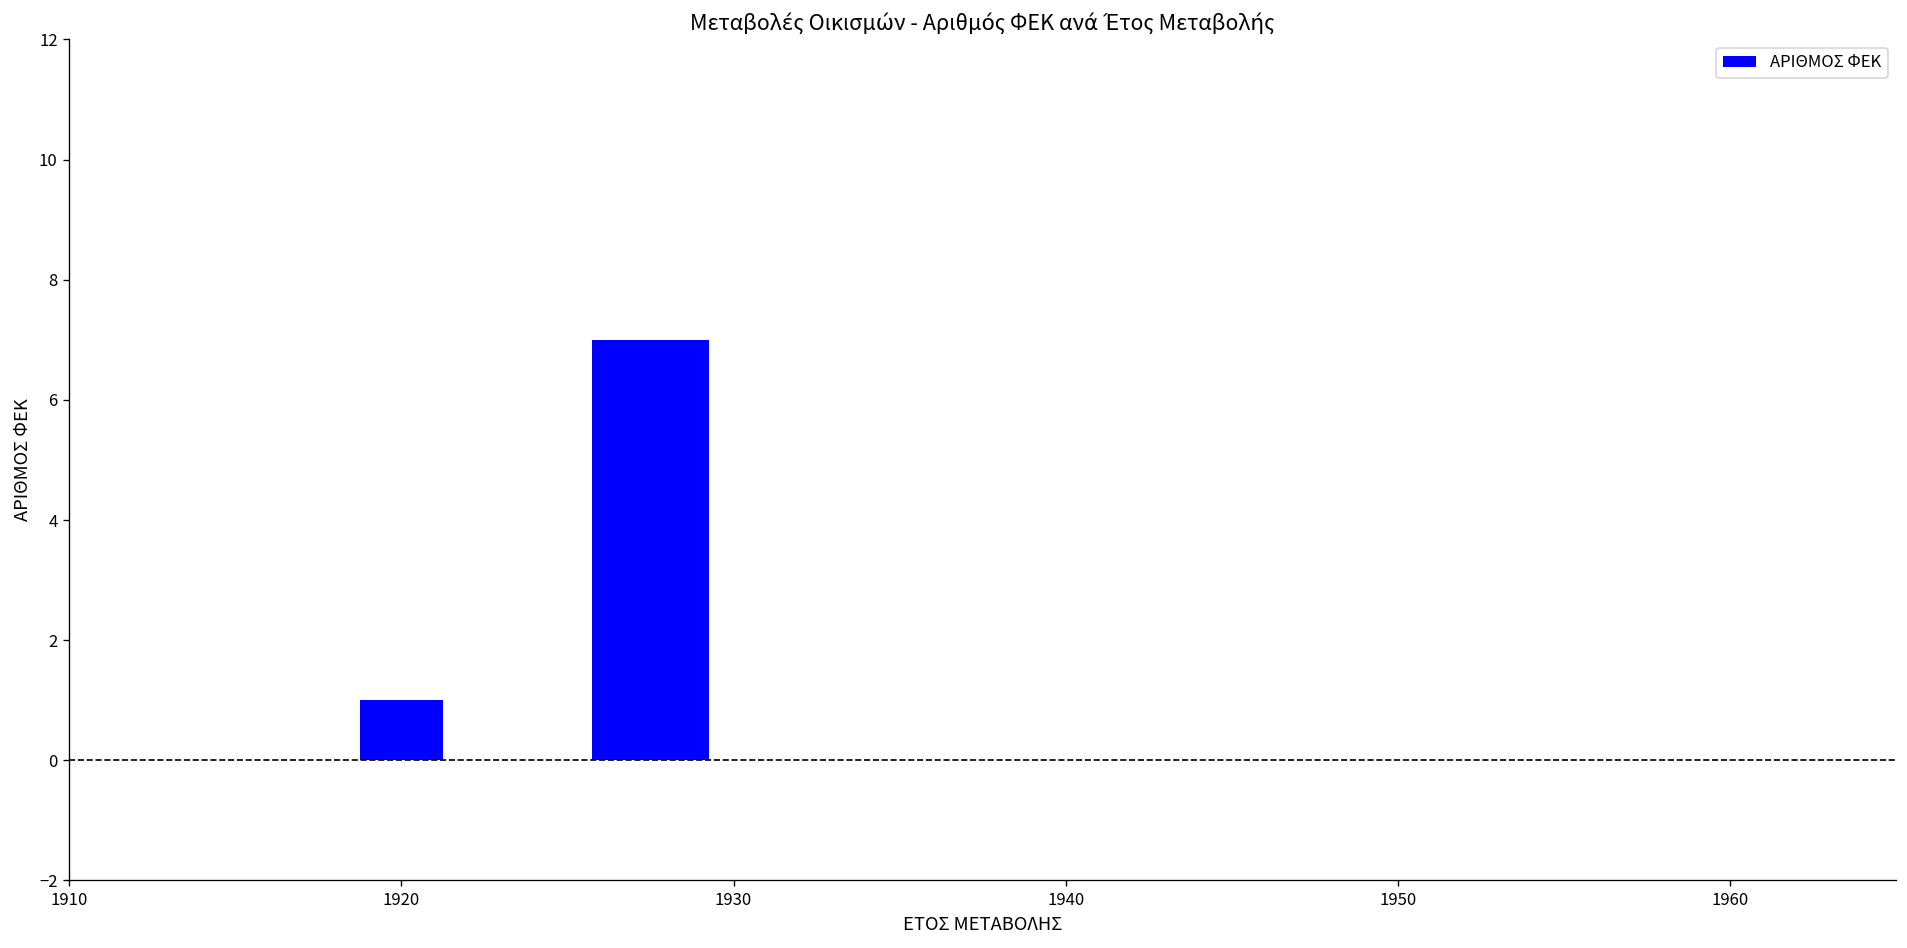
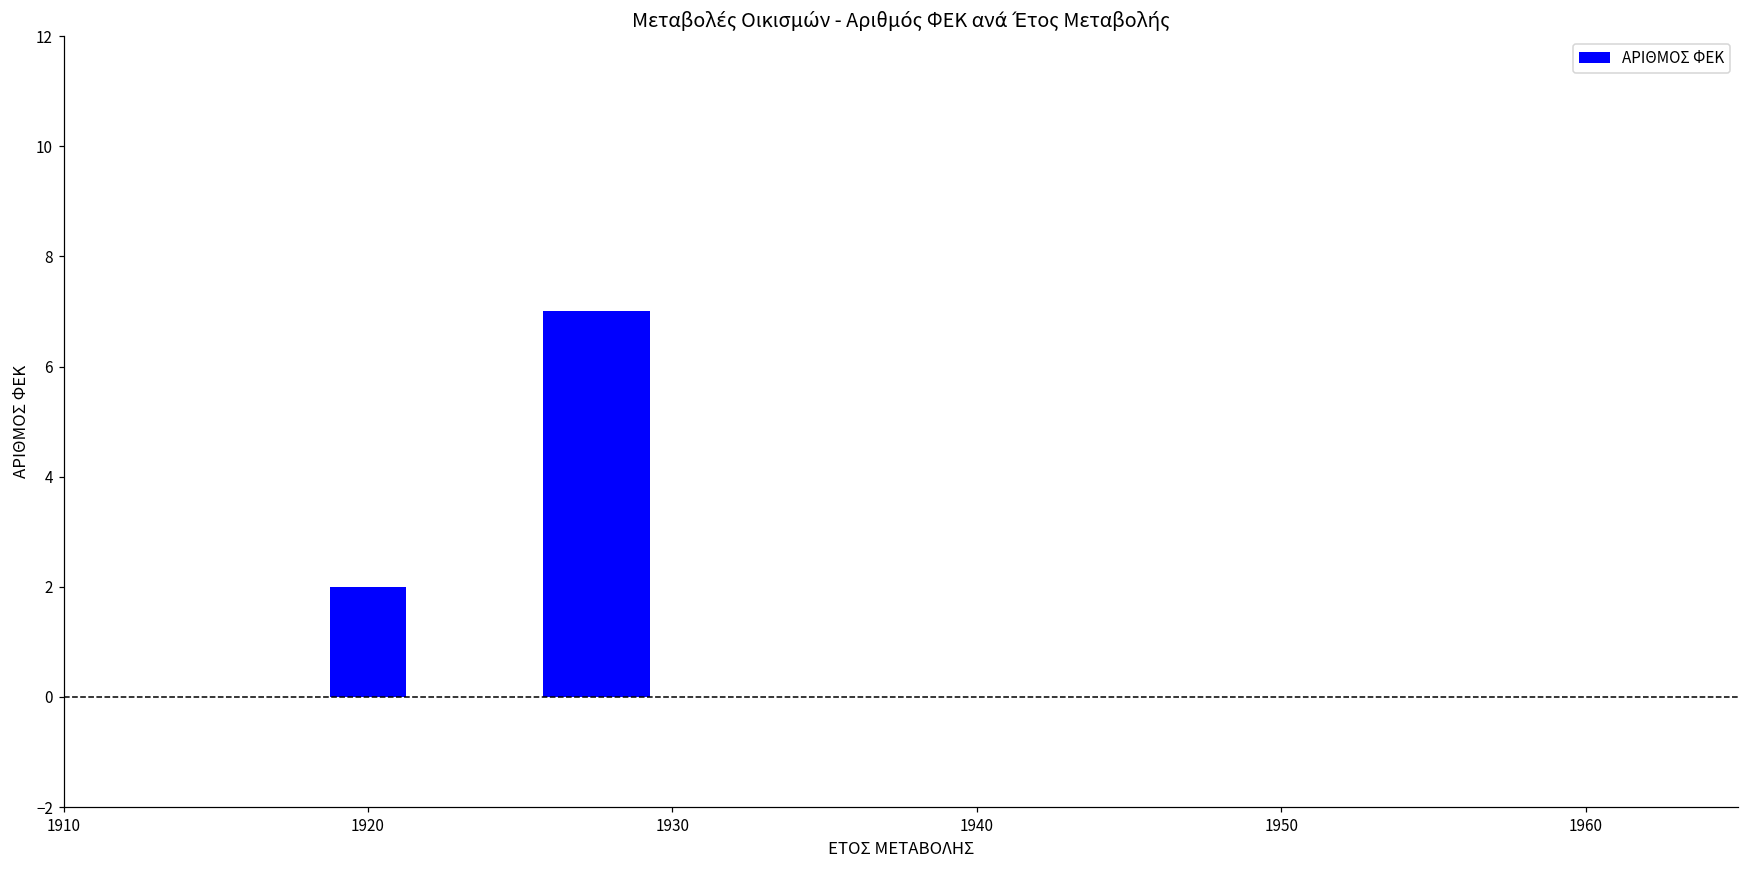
  {
-   "1920": 1
+   "1920": 2
  }
